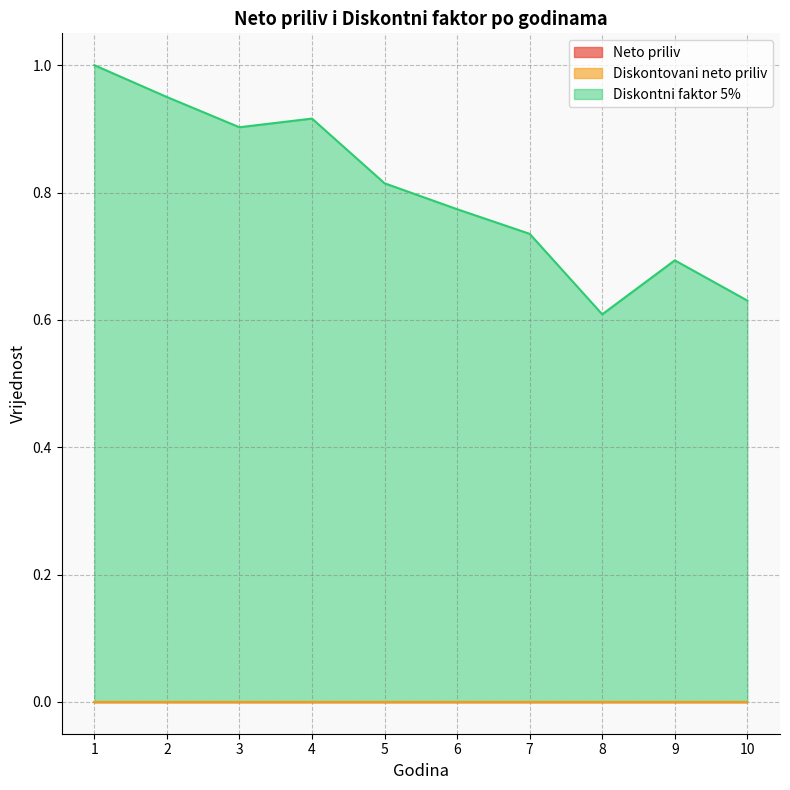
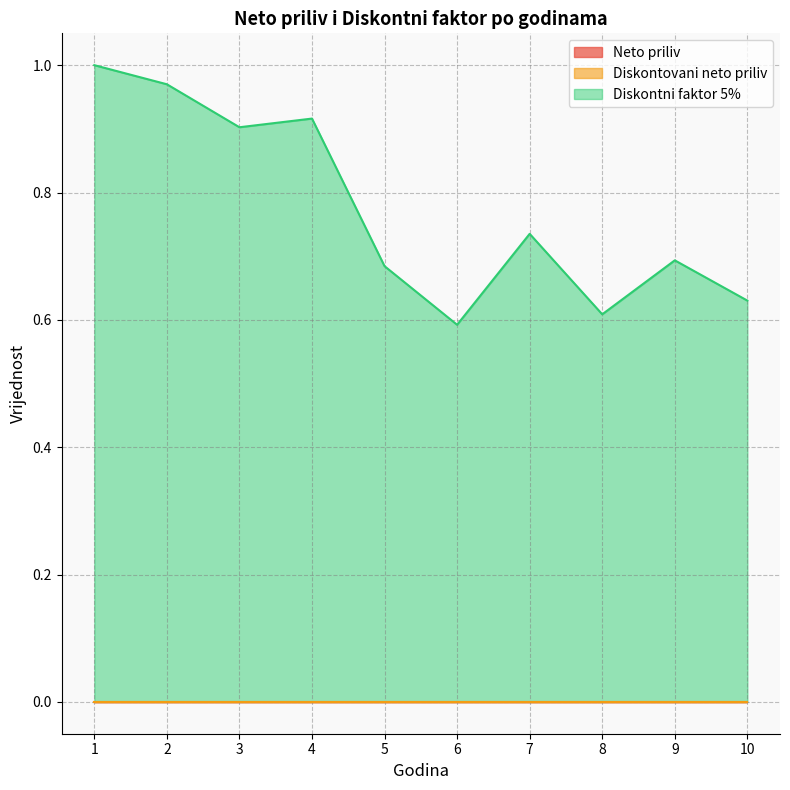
  {
    "Diskontovani neto priliv": {
      "1": 0.00,
      "2": 0.00,
      "3": 0.00,
      "4": 0.00,
      "5": 0.00,
      "6": 0.00,
      "7": 0.00,
      "8": 0.00,
      "9": 0.00,
      "10": 0.00
    },
    "Diskontni faktor 5%": {
      "1": 1.00,
-     "2": 0.95,
+     "2": 0.97,
      "3": 0.90,
      "4": 0.92,
-     "5": 0.81,
-     "6": 0.77,
+     "5": 0.68,
+     "6": 0.59,
      "7": 0.74,
      "8": 0.61,
      "9": 0.69,
      "10": 0.63
    }
  }
